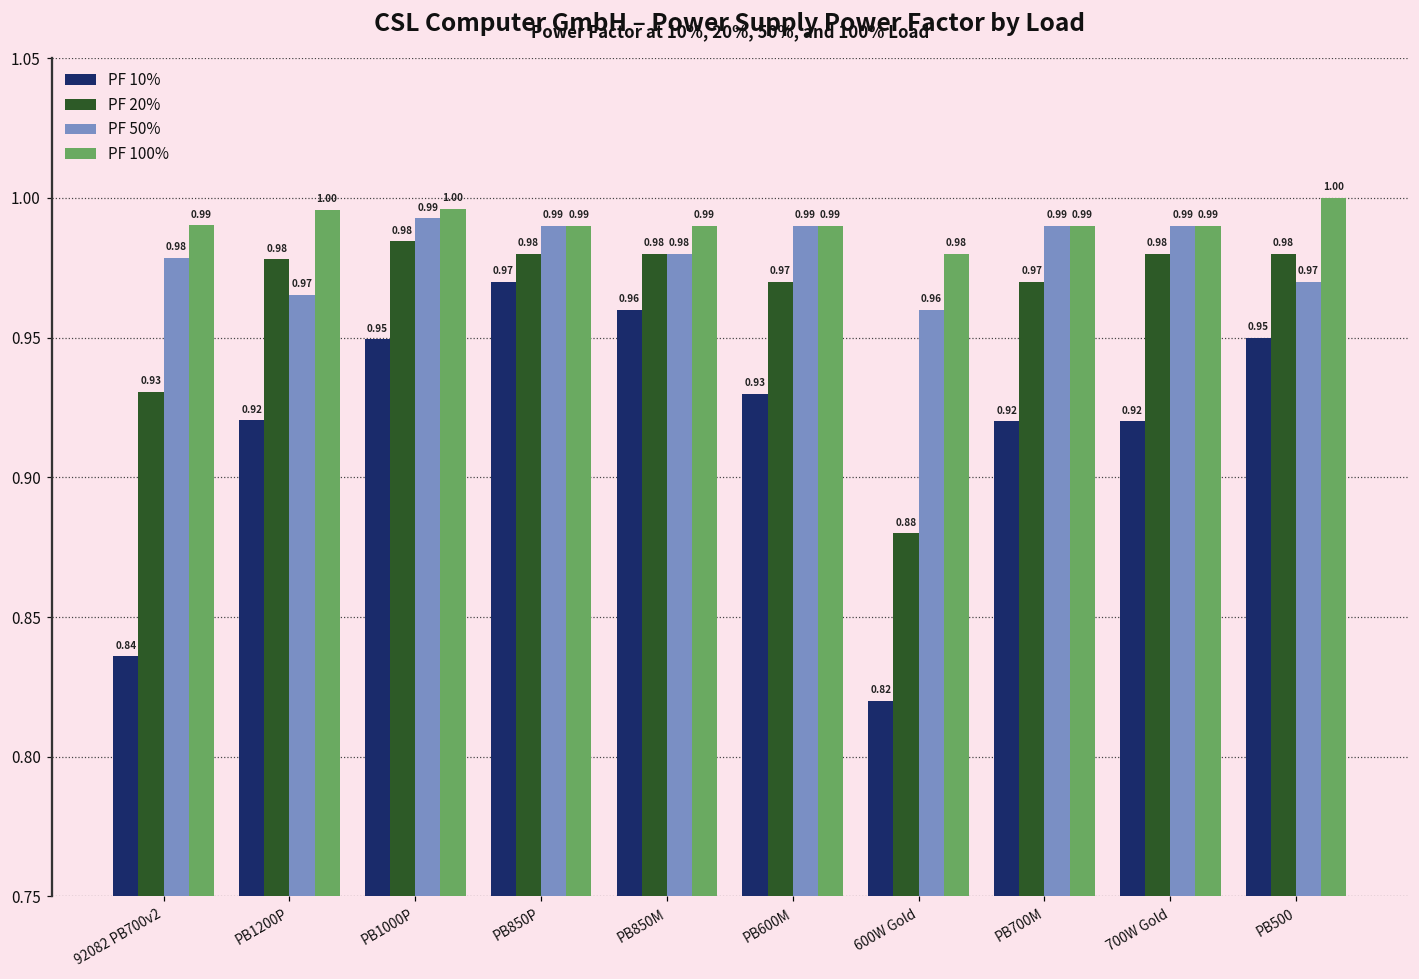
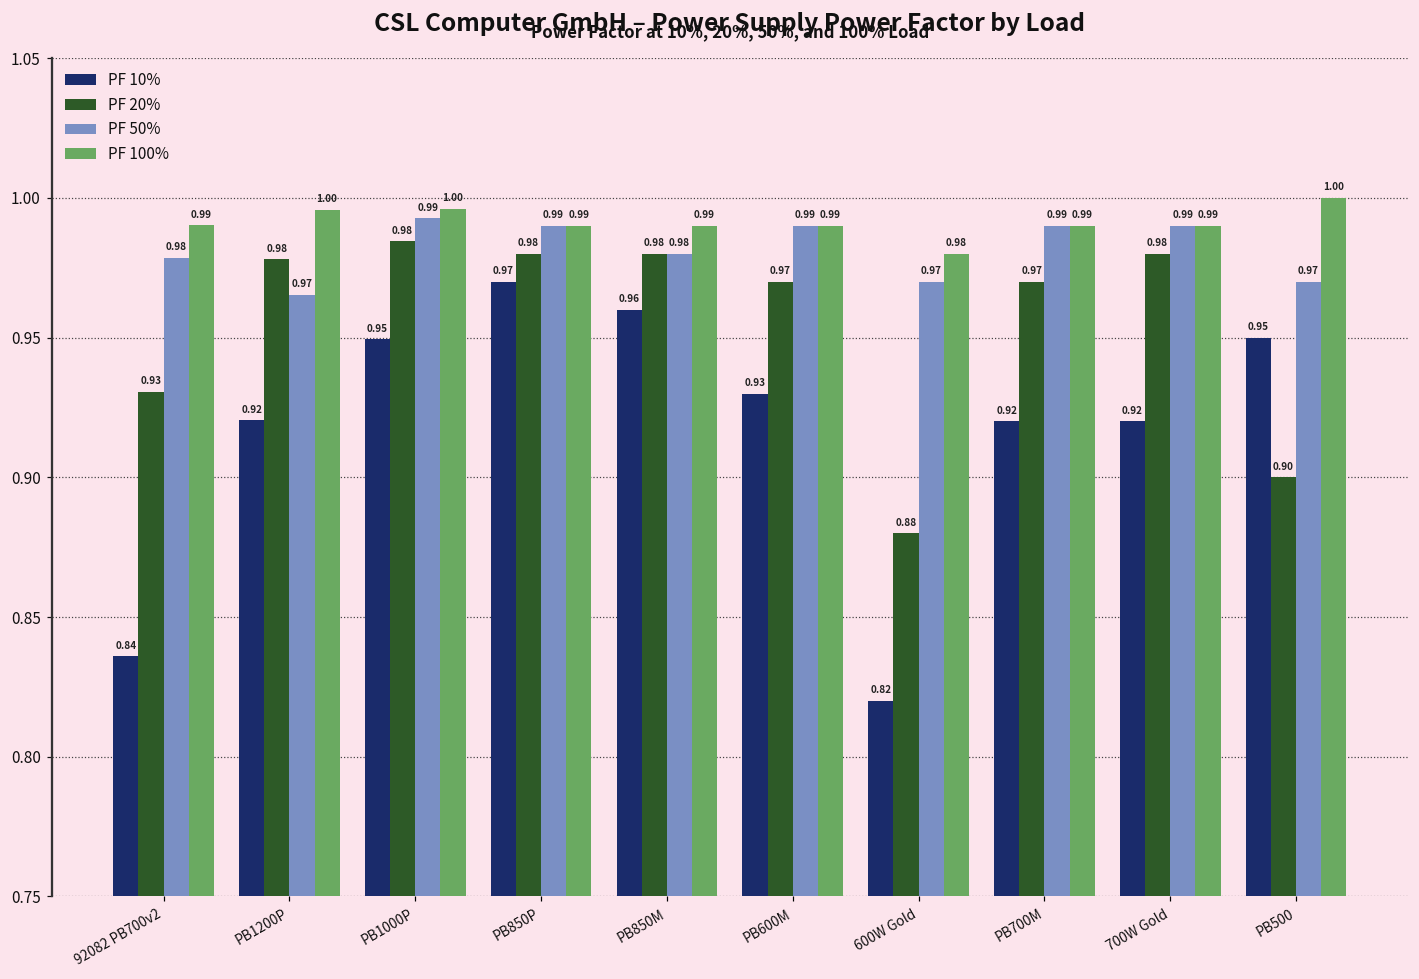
  {
    "PF 10%": {
      "92082 PB700v2": 0.84,
      "PB1200P": 0.92,
      "PB1000P": 0.95,
      "PB850P": 0.97,
      "PB850M": 0.96,
      "PB600M": 0.93,
      "600W Gold": 0.82,
      "PB700M": 0.92,
      "700W Gold": 0.92,
      "PB500": 0.95
    },
    "PF 20%": {
      "92082 PB700v2": 0.93,
      "PB1200P": 0.98,
      "PB1000P": 0.98,
      "PB850P": 0.98,
      "PB850M": 0.98,
      "PB600M": 0.97,
      "600W Gold": 0.88,
      "PB700M": 0.97,
      "700W Gold": 0.98,
-     "PB500": 0.98
+     "PB500": 0.90
    },
    "PF 50%": {
      "92082 PB700v2": 0.98,
      "PB1200P": 0.97,
      "PB1000P": 0.99,
      "PB850P": 0.99,
      "PB850M": 0.98,
      "PB600M": 0.99,
-     "600W Gold": 0.96,
+     "600W Gold": 0.97,
      "PB700M": 0.99,
      "700W Gold": 0.99,
      "PB500": 0.97
    },
    "PF 100%": {
      "92082 PB700v2": 0.99,
      "PB1200P": 1.00,
      "PB1000P": 1.00,
      "PB850P": 0.99,
      "PB850M": 0.99,
      "PB600M": 0.99,
      "600W Gold": 0.98,
      "PB700M": 0.99,
      "700W Gold": 0.99,
      "PB500": 1.00
    }
  }
